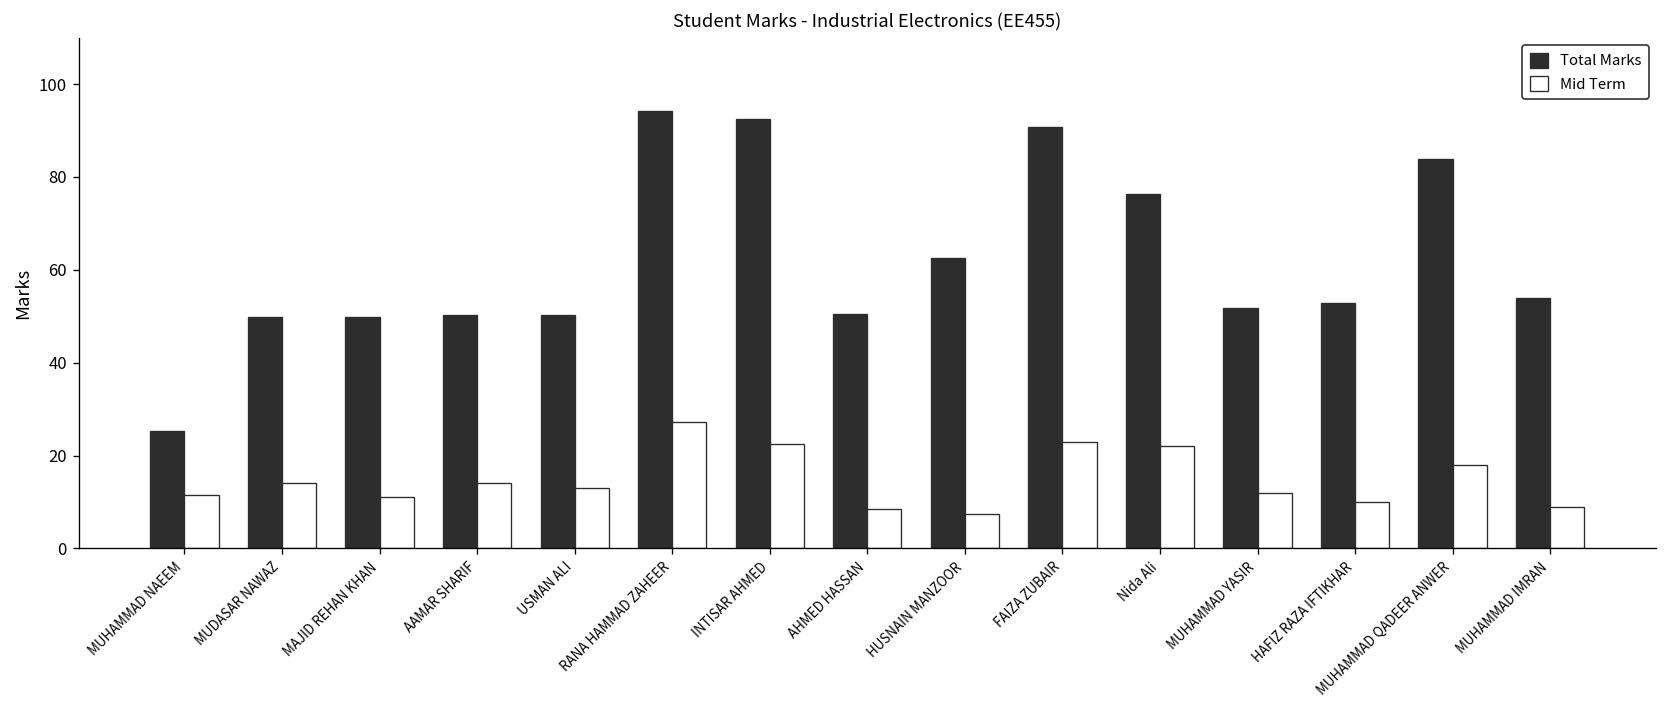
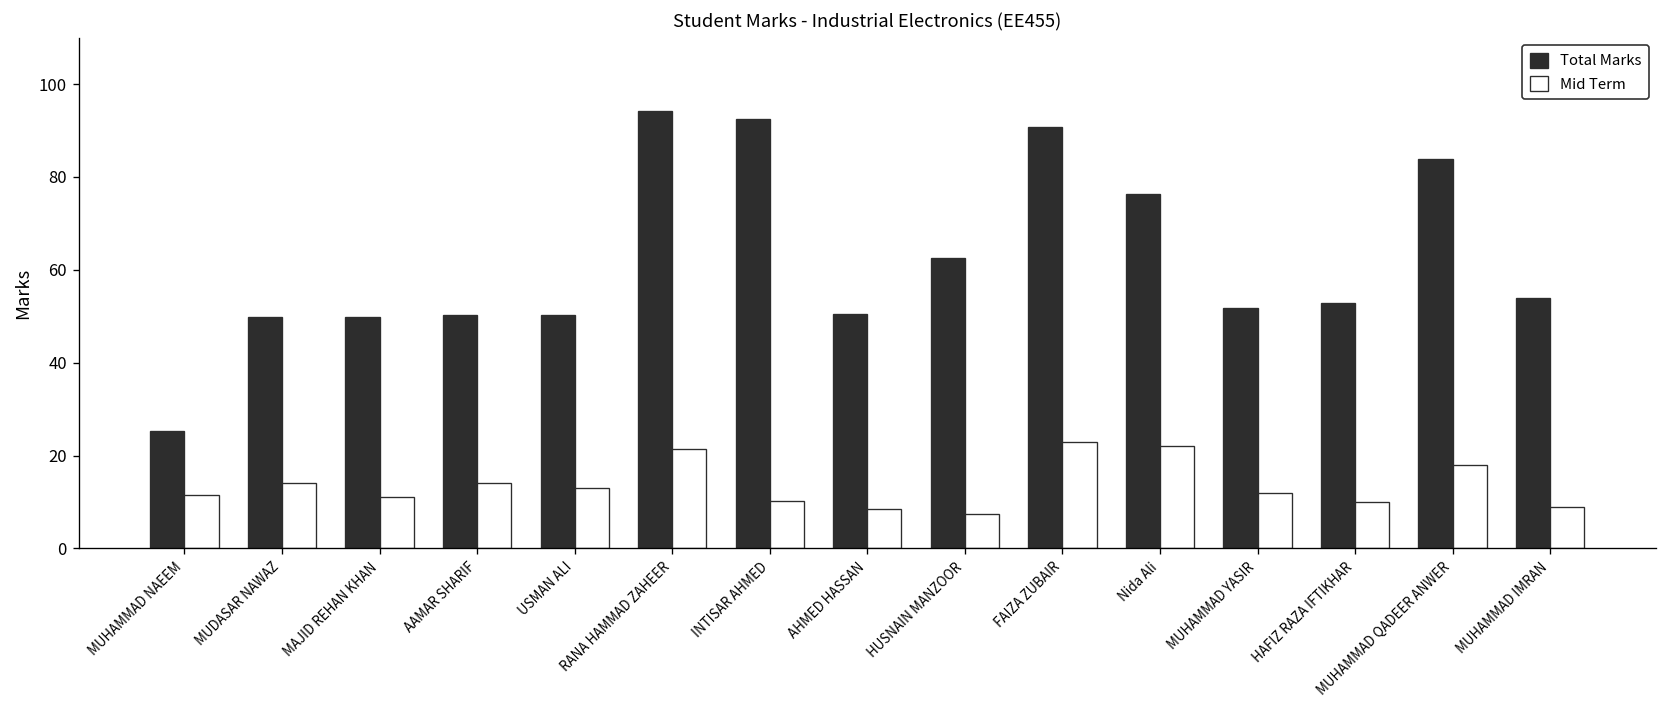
  {
    "Total Marks": {
      "MUHAMMAD NAEEM": 25,
      "MUDASAR NAWAZ": 50,
      "MAJID REHAN KHAN": 50,
      "AAMAR SHARIF": 50,
      "USMAN ALI": 50,
      "RANA HAMMAD ZAHEER": 94,
      "INTISAR AHMED": 92,
      "AHMED HASSAN": 50,
      "HUSNAIN MANZOOR": 62,
      "FAIZA ZUBAIR": 91,
      "Nida Ali": 76,
      "MUHAMMAD YASIR": 52,
      "HAFIZ RAZA IFTIKHAR": 53,
      "MUHAMMAD QADEER ANWER": 84,
      "MUHAMMAD IMRAN": 54
    },
    "Mid Term": {
      "MUHAMMAD NAEEM": 12,
      "MUDASAR NAWAZ": 14,
      "MAJID REHAN KHAN": 11,
      "AAMAR SHARIF": 14,
      "USMAN ALI": 13,
-     "RANA HAMMAD ZAHEER": 27,
-     "INTISAR AHMED": 23,
+     "RANA HAMMAD ZAHEER": 22,
+     "INTISAR AHMED": 10,
      "AHMED HASSAN": 9,
      "HUSNAIN MANZOOR": 8,
      "FAIZA ZUBAIR": 23,
      "Nida Ali": 22,
      "MUHAMMAD YASIR": 12,
      "HAFIZ RAZA IFTIKHAR": 10,
      "MUHAMMAD QADEER ANWER": 18,
      "MUHAMMAD IMRAN": 9
    }
  }
